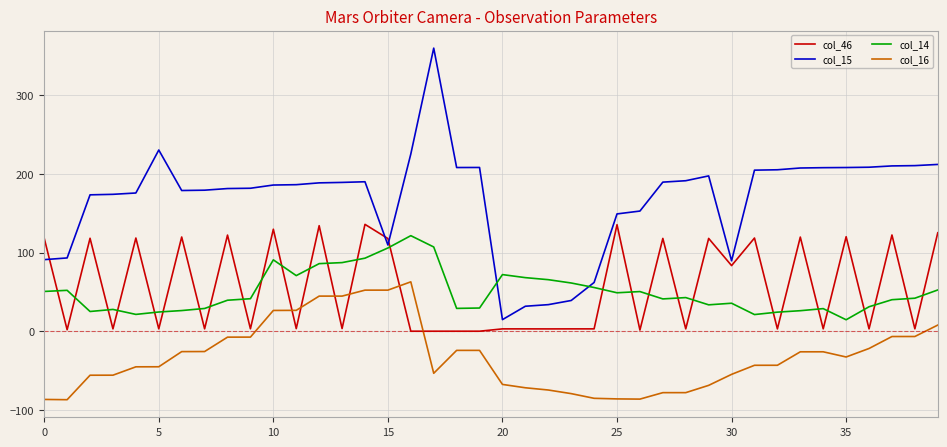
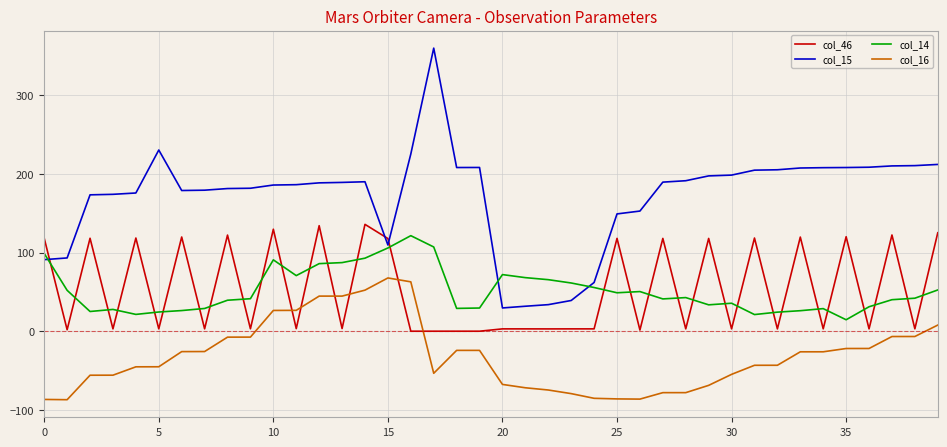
  {
    "col_46": {
      "0": 120,
      "5": 0,
      "10": 130,
      "15": 120,
      "20": 0,
-     "25": 140,
-     "30": 80,
+     "25": 120,
+     "30": 0,
      "35": 120
    },
    "col_15": {
      "0": 90,
      "5": 230,
      "10": 190,
      "15": 110,
-     "20": 10,
+     "20": 30,
      "25": 150,
-     "30": 90,
+     "30": 200,
      "35": 210
    },
    "col_14": {
-     "0": 50,
+     "0": 100,
      "5": 20,
      "10": 90,
      "15": 110,
      "20": 70,
      "25": 50,
      "30": 40,
      "35": 10
    },
    "col_16": {
      "0": -90,
      "5": -50,
      "10": 30,
-     "15": 50,
+     "15": 70,
      "20": -70,
      "25": -90,
      "30": -50,
-     "35": -30
+     "35": -20
    }
  }
